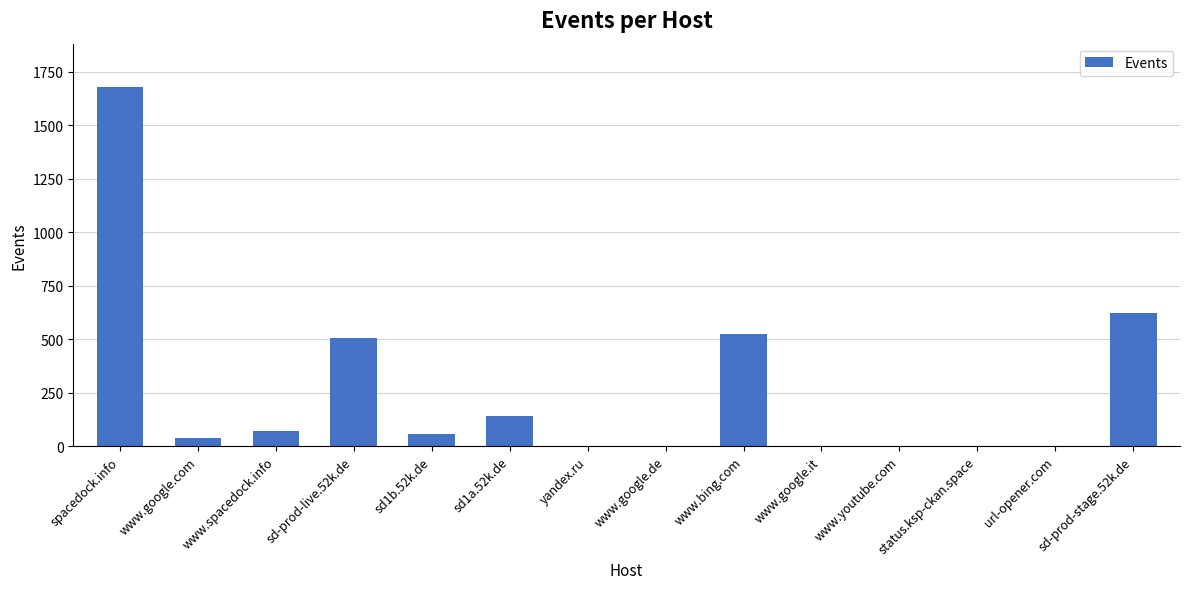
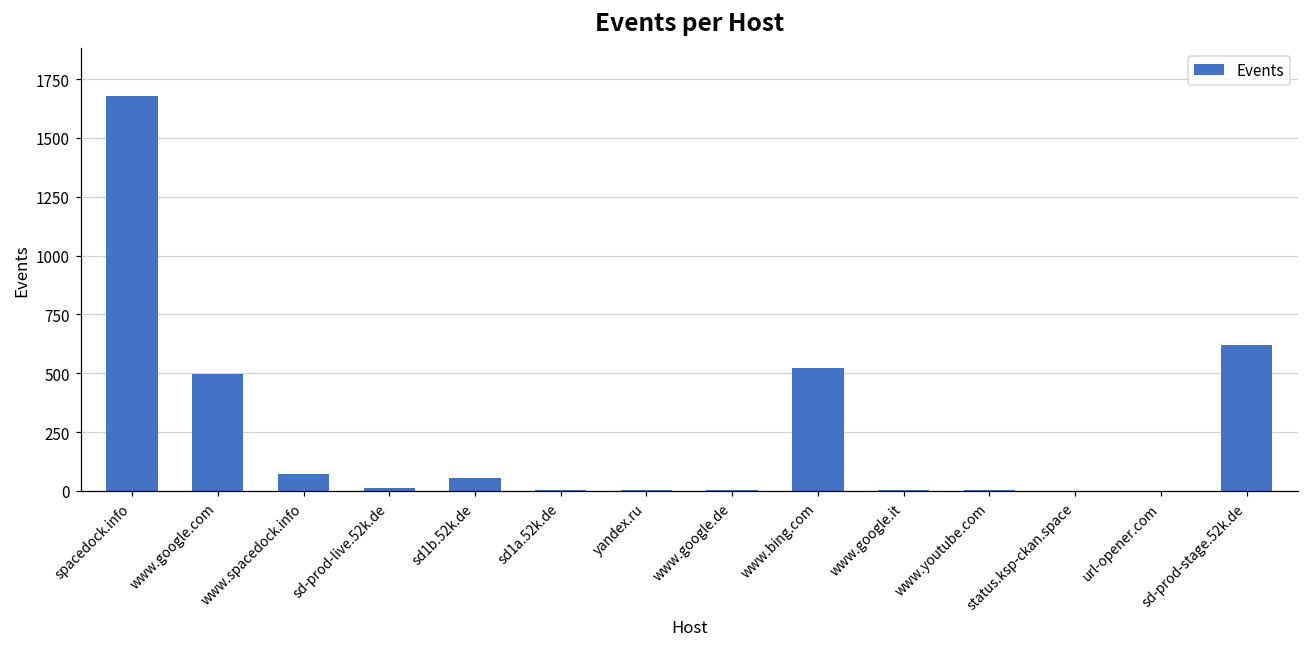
  {
    "spacedock.info": 1680,
-   "www.google.com": 40,
+   "www.google.com": 500,
    "www.spacedock.info": 70,
-   "sd-prod-live.52k.de": 510,
+   "sd-prod-live.52k.de": 10,
    "sd1b.52k.de": 60,
-   "sd1a.52k.de": 140,
+   "sd1a.52k.de": 0,
    "www.bing.com": 520,
    "sd-prod-stage.52k.de": 620
  }
